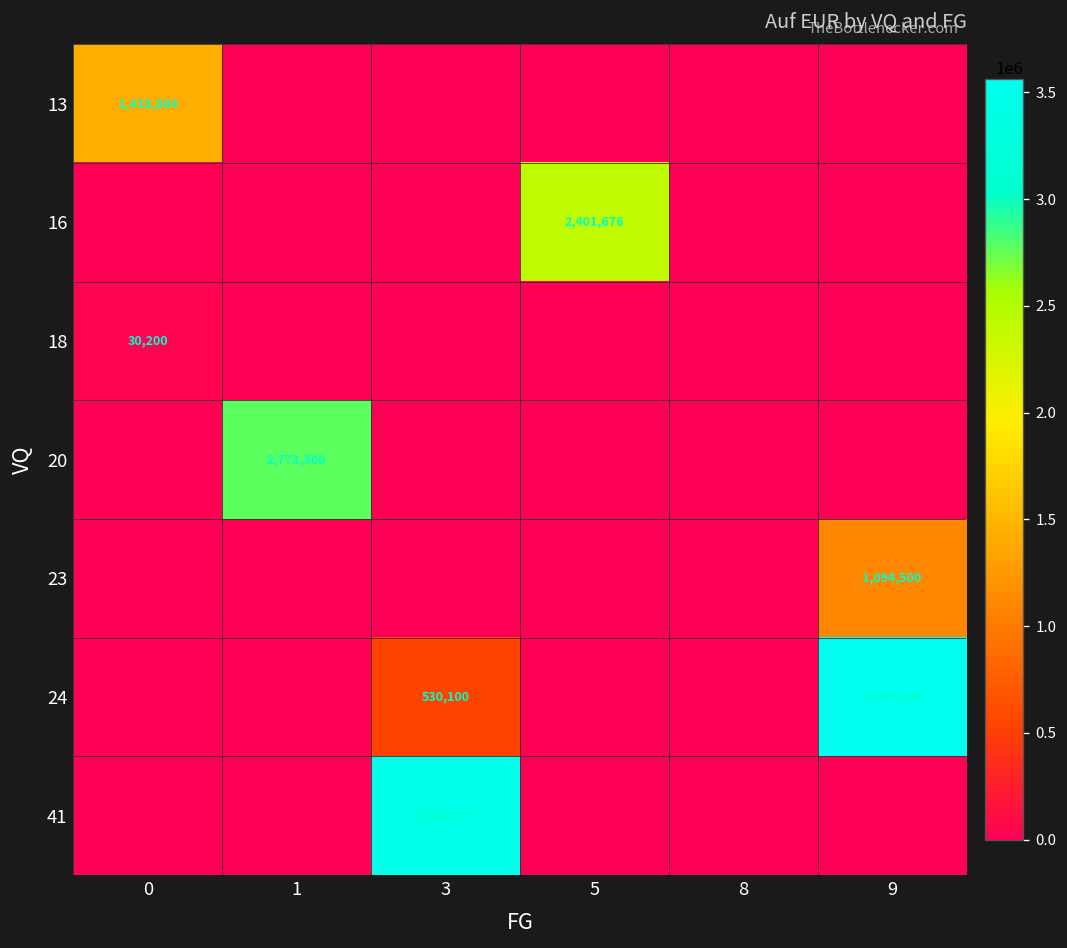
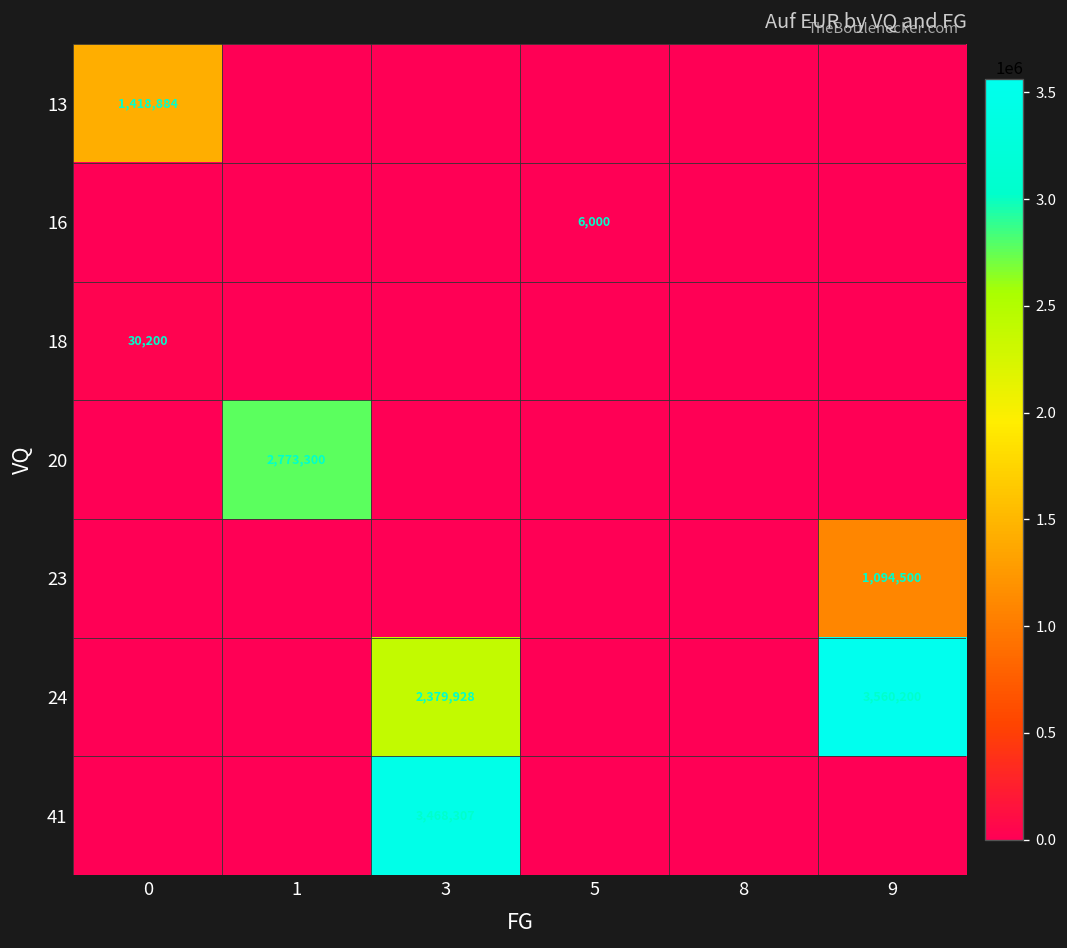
  {
    "13": {
      "0": "1,418,884"
    },
    "16": {
-     "5": "2,401,676"
+     "5": "6,000"
    },
    "18": {
      "0": "30,200"
    },
    "20": {
      "1": "2,773,300"
    },
    "23": {
      "9": "1,094,500"
    },
    "24": {
-     "3": "530,100"
+     "3": "2,379,928"
    }
  }
